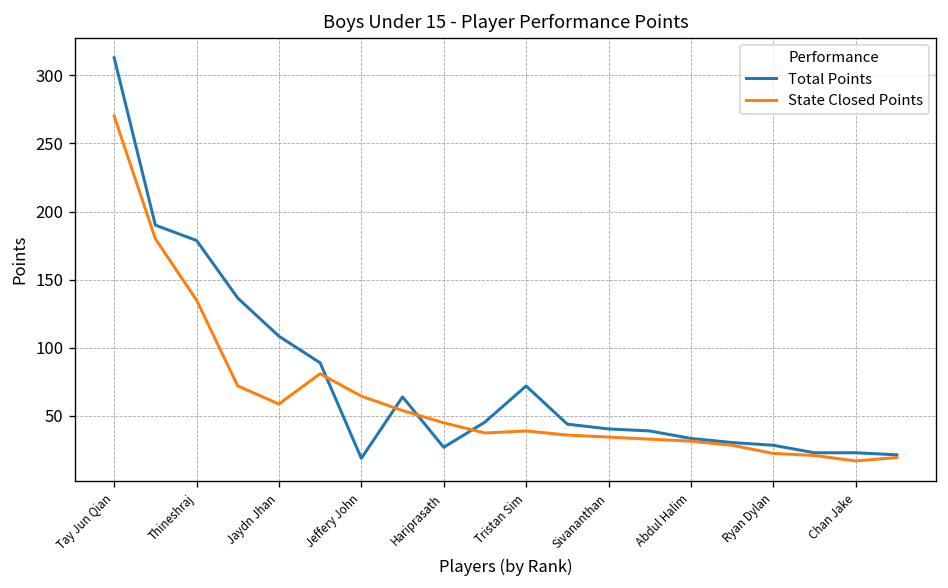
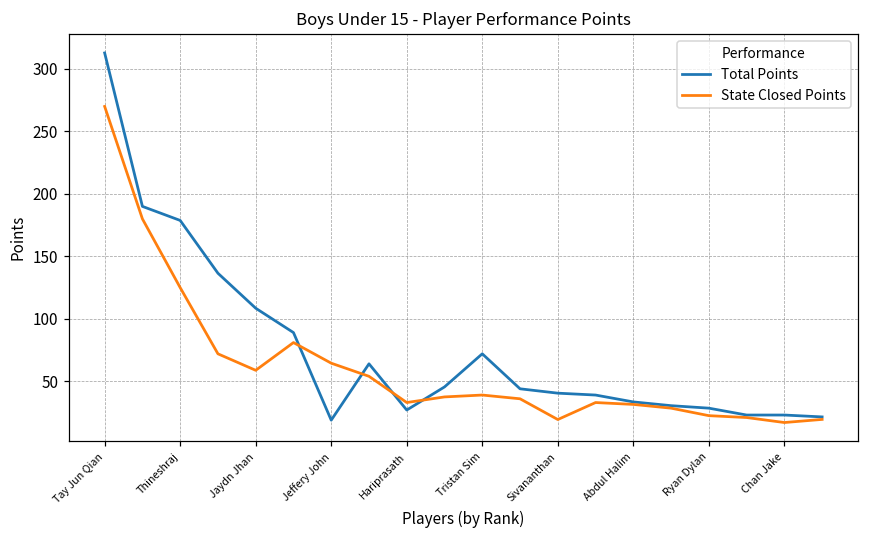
  {
    "Total Points": {
      "Tay Jun Qian": 313,
      "Thineshraj": 179,
      "Jaydn Jhan": 109,
      "Jeffery John": 19,
      "Hariprasath": 27,
      "Tristan Sim": 72,
      "Sivananthan": 41,
      "Ryan Dylan": 29,
      "Chan Jake": 23
    },
    "State Closed Points": {
      "Tay Jun Qian": 270,
-     "Thineshraj": 135,
+     "Thineshraj": 125,
      "Jaydn Jhan": 59,
      "Jeffery John": 65,
-     "Hariprasath": 45,
+     "Hariprasath": 33,
      "Tristan Sim": 39,
-     "Sivananthan": 35,
+     "Sivananthan": 19,
      "Ryan Dylan": 23,
      "Chan Jake": 17
    }
  }
